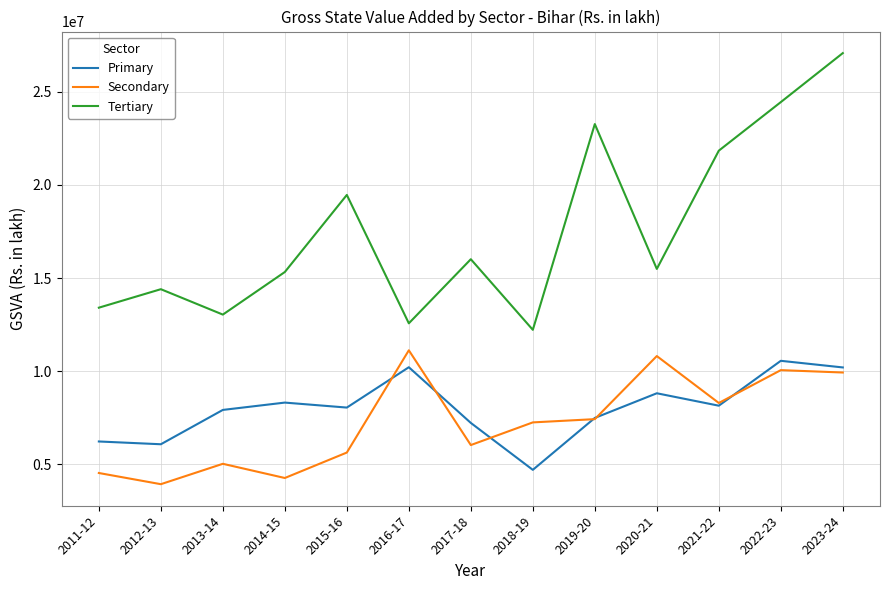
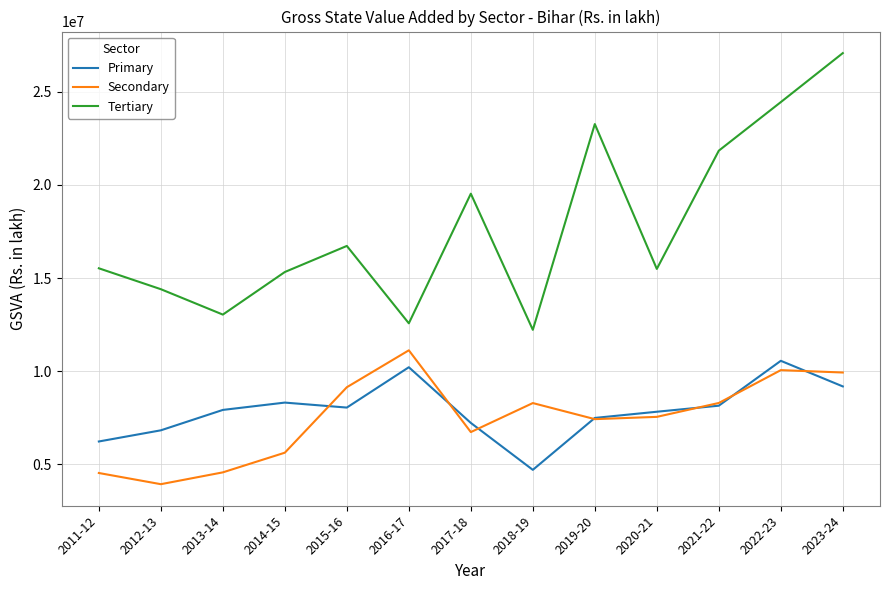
  {
    "Primary": {
      "2011-12": 6200000,
-     "2012-13": 6100000,
+     "2012-13": 6800000,
      "2013-14": 7900000,
      "2014-15": 8300000,
      "2015-16": 8000000,
      "2016-17": 10200000,
      "2017-18": 7200000,
      "2018-19": 4700000,
-     "2020-21": 8800000,
+     "2020-21": 7800000,
      "2021-22": 8100000,
      "2022-23": 10600000,
-     "2023-24": 10200000
+     "2023-24": 9200000
    },
    "Secondary": {
      "2011-12": 4500000,
      "2012-13": 3900000,
-     "2013-14": 5000000,
-     "2014-15": 4300000,
-     "2015-16": 5600000,
+     "2013-14": 4600000,
+     "2014-15": 5600000,
+     "2015-16": 9100000,
      "2016-17": 11100000,
-     "2017-18": 6000000,
-     "2018-19": 7300000,
-     "2020-21": 10800000,
+     "2017-18": 6700000,
+     "2018-19": 8300000,
+     "2020-21": 7500000,
      "2021-22": 8300000,
      "2022-23": 10100000,
      "2023-24": 9900000
    },
    "Tertiary": {
-     "2011-12": 13400000,
+     "2011-12": 15500000,
      "2012-13": 14400000,
      "2013-14": 13000000,
      "2014-15": 15300000,
-     "2015-16": 19500000,
+     "2015-16": 16700000,
      "2016-17": 12600000,
-     "2017-18": 16000000,
+     "2017-18": 19500000,
      "2018-19": 12200000,
      "2019-20": 23300000,
      "2020-21": 15500000,
      "2021-22": 21800000,
      "2022-23": 24400000,
      "2023-24": 27100000
    }
  }
